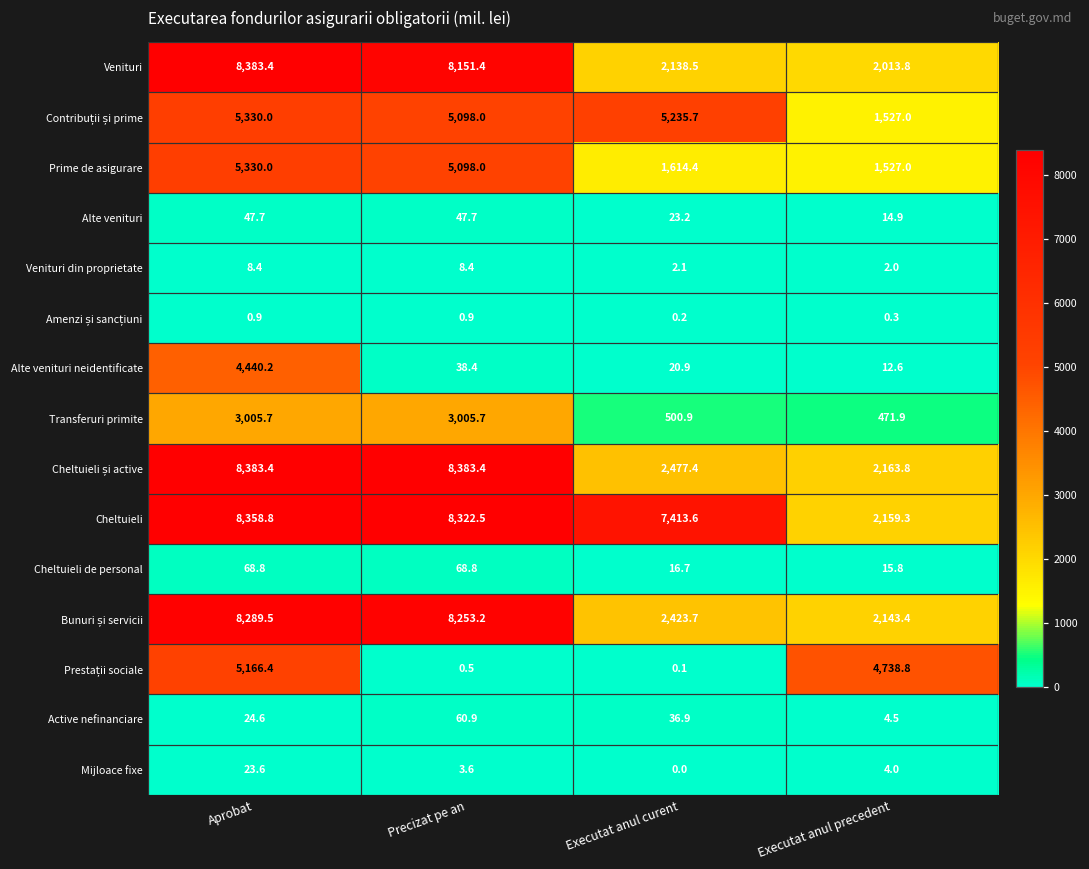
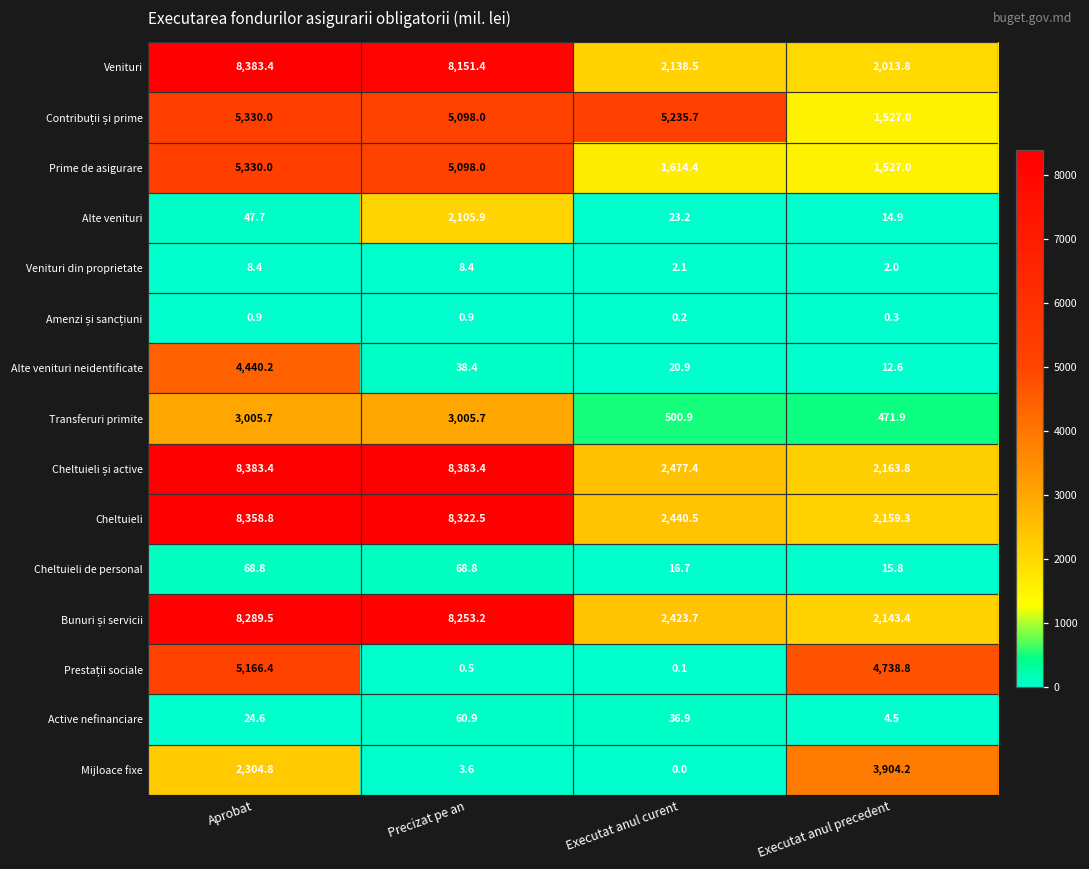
  {
    "Venituri": {
      "Aprobat": "8,383.4",
      "Precizat pe an": "8,151.4",
      "Executat anul curent": "2,138.5",
      "Executat anul precedent": "2,013.8"
    },
    "Contribuții și prime": {
      "Aprobat": "5,330.0",
      "Precizat pe an": "5,098.0",
      "Executat anul curent": "5,235.7",
      "Executat anul precedent": "1,527.0"
    },
    "Prime de asigurare": {
      "Aprobat": "5,330.0",
      "Precizat pe an": "5,098.0",
      "Executat anul curent": "1,614.4",
      "Executat anul precedent": "1,527.0"
    },
    "Alte venituri": {
      "Aprobat": "47.7",
-     "Precizat pe an": "47.7",
+     "Precizat pe an": "2,105.9",
      "Executat anul curent": "23.2",
      "Executat anul precedent": "14.9"
    },
    "Venituri din proprietate": {
      "Aprobat": "8.4",
      "Precizat pe an": "8.4",
      "Executat anul curent": "2.1",
      "Executat anul precedent": "2.0"
    },
    "Amenzi și sancțiuni": {
      "Aprobat": "0.9",
      "Precizat pe an": "0.9",
      "Executat anul curent": "0.2",
      "Executat anul precedent": "0.3"
    },
    "Alte venituri neidentificate": {
      "Aprobat": "4,440.2",
      "Precizat pe an": "38.4",
      "Executat anul curent": "20.9",
      "Executat anul precedent": "12.6"
    },
    "Transferuri primite": {
      "Aprobat": "3,005.7",
      "Precizat pe an": "3,005.7",
      "Executat anul curent": "500.9",
      "Executat anul precedent": "471.9"
    },
    "Cheltuieli și active": {
      "Aprobat": "8,383.4",
      "Precizat pe an": "8,383.4",
      "Executat anul curent": "2,477.4",
      "Executat anul precedent": "2,163.8"
    },
    "Cheltuieli": {
      "Aprobat": "8,358.8",
      "Precizat pe an": "8,322.5",
-     "Executat anul curent": "7,413.6",
+     "Executat anul curent": "2,440.5",
      "Executat anul precedent": "2,159.3"
    },
    "Cheltuieli de personal": {
      "Aprobat": "68.8",
      "Precizat pe an": "68.8",
      "Executat anul curent": "16.7",
      "Executat anul precedent": "15.8"
    },
    "Bunuri și servicii": {
      "Aprobat": "8,289.5",
      "Precizat pe an": "8,253.2",
      "Executat anul curent": "2,423.7",
      "Executat anul precedent": "2,143.4"
    },
    "Prestații sociale": {
      "Aprobat": "5,166.4",
      "Precizat pe an": "0.5",
      "Executat anul curent": "0.1",
      "Executat anul precedent": "4,738.8"
    },
    "Active nefinanciare": {
      "Aprobat": "24.6",
      "Precizat pe an": "60.9",
      "Executat anul curent": "36.9",
      "Executat anul precedent": "4.5"
    },
    "Mijloace fixe": {
-     "Aprobat": "23.6",
+     "Aprobat": "2,304.8",
      "Precizat pe an": "3.6",
      "Executat anul curent": "0.0",
-     "Executat anul precedent": "4.0"
+     "Executat anul precedent": "3,904.2"
    }
  }
